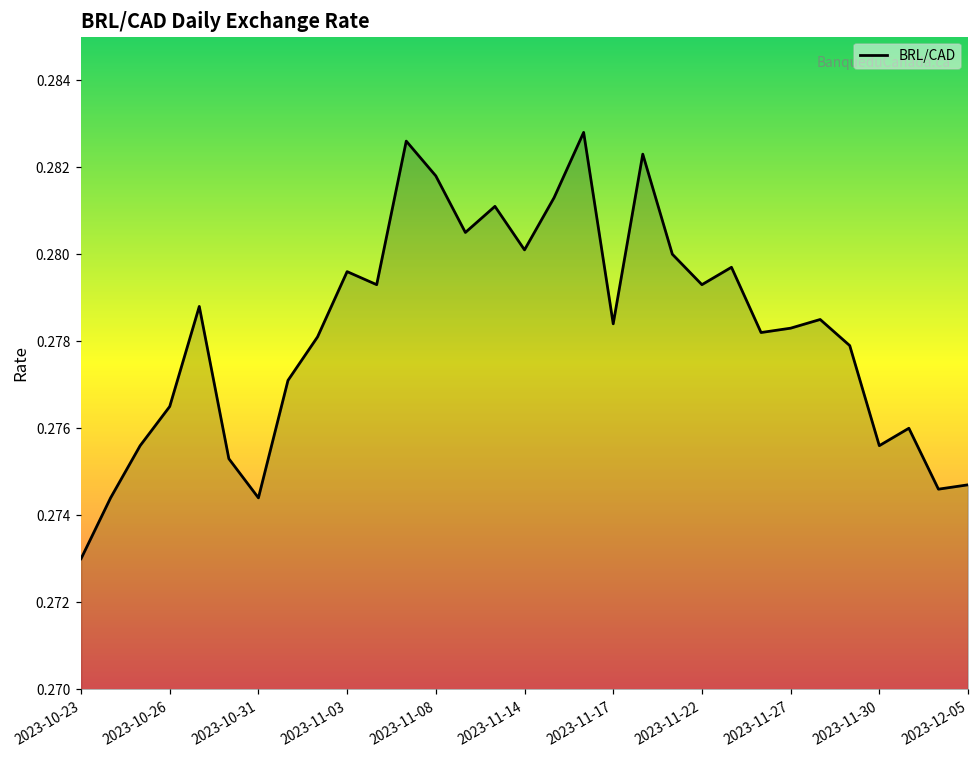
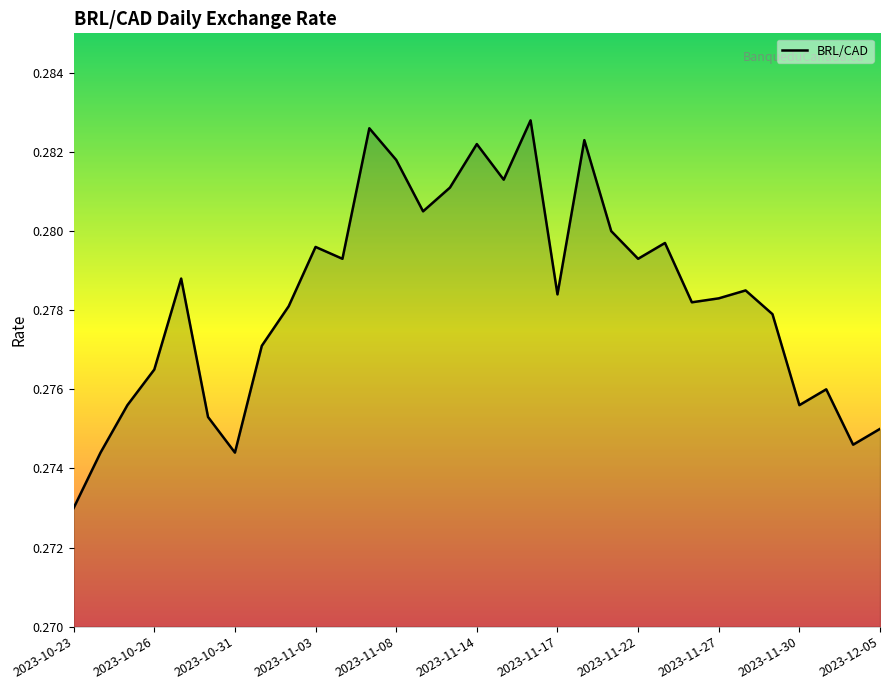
  {
    "2023-10-23": 0.2730,
    "2023-10-26": 0.2765,
    "2023-10-31": 0.2744,
    "2023-11-03": 0.2796,
    "2023-11-08": 0.2818,
-   "2023-11-14": 0.2801,
+   "2023-11-14": 0.2822,
    "2023-11-17": 0.2784,
    "2023-11-22": 0.2793,
    "2023-11-27": 0.2783,
    "2023-11-30": 0.2756,
-   "2023-12-05": 0.2747
+   "2023-12-05": 0.2750
  }
